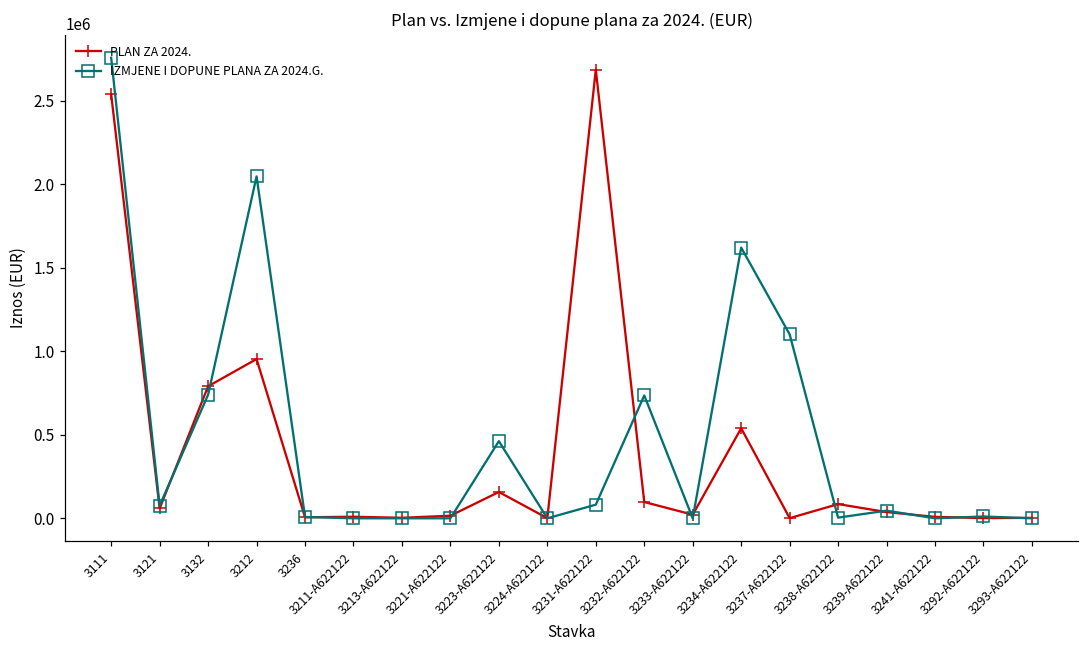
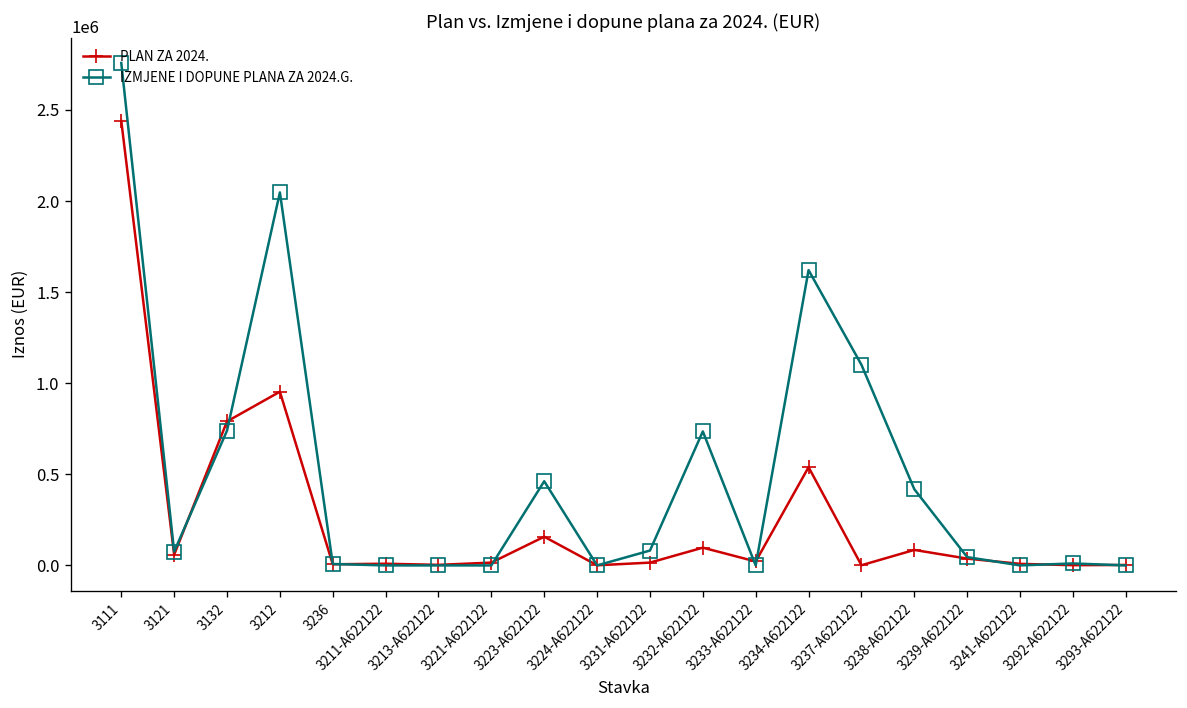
  {
    "PLAN ZA 2024.": {
-     "3111": 2540000,
+     "3111": 2440000,
      "3121": 60000,
      "3132": 790000,
      "3212": 950000,
      "3223-A622122": 160000,
-     "3231-A622122": 2690000,
+     "3231-A622122": 20000,
      "3232-A622122": 100000,
      "3233-A622122": 20000,
      "3234-A622122": 540000,
      "3237-A622122": 0,
      "3238-A622122": 90000
    },
    "IZMJENE I DOPUNE PLANA ZA 2024.G.": {
      "3111": 2760000,
      "3121": 80000,
      "3132": 740000,
      "3212": 2050000,
      "3223-A622122": 460000,
      "3231-A622122": 80000,
      "3232-A622122": 740000,
      "3233-A622122": 0,
      "3234-A622122": 1620000,
      "3237-A622122": 1100000,
-     "3238-A622122": 0
+     "3238-A622122": 420000
    }
  }
